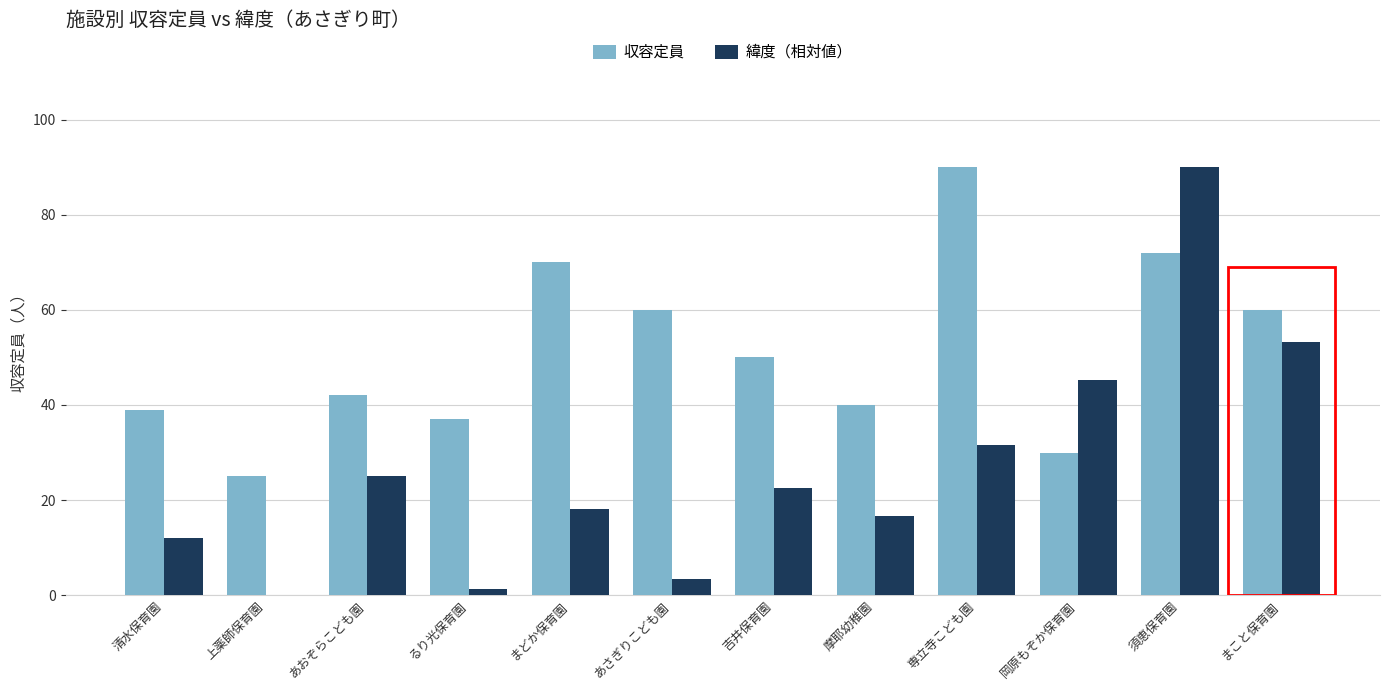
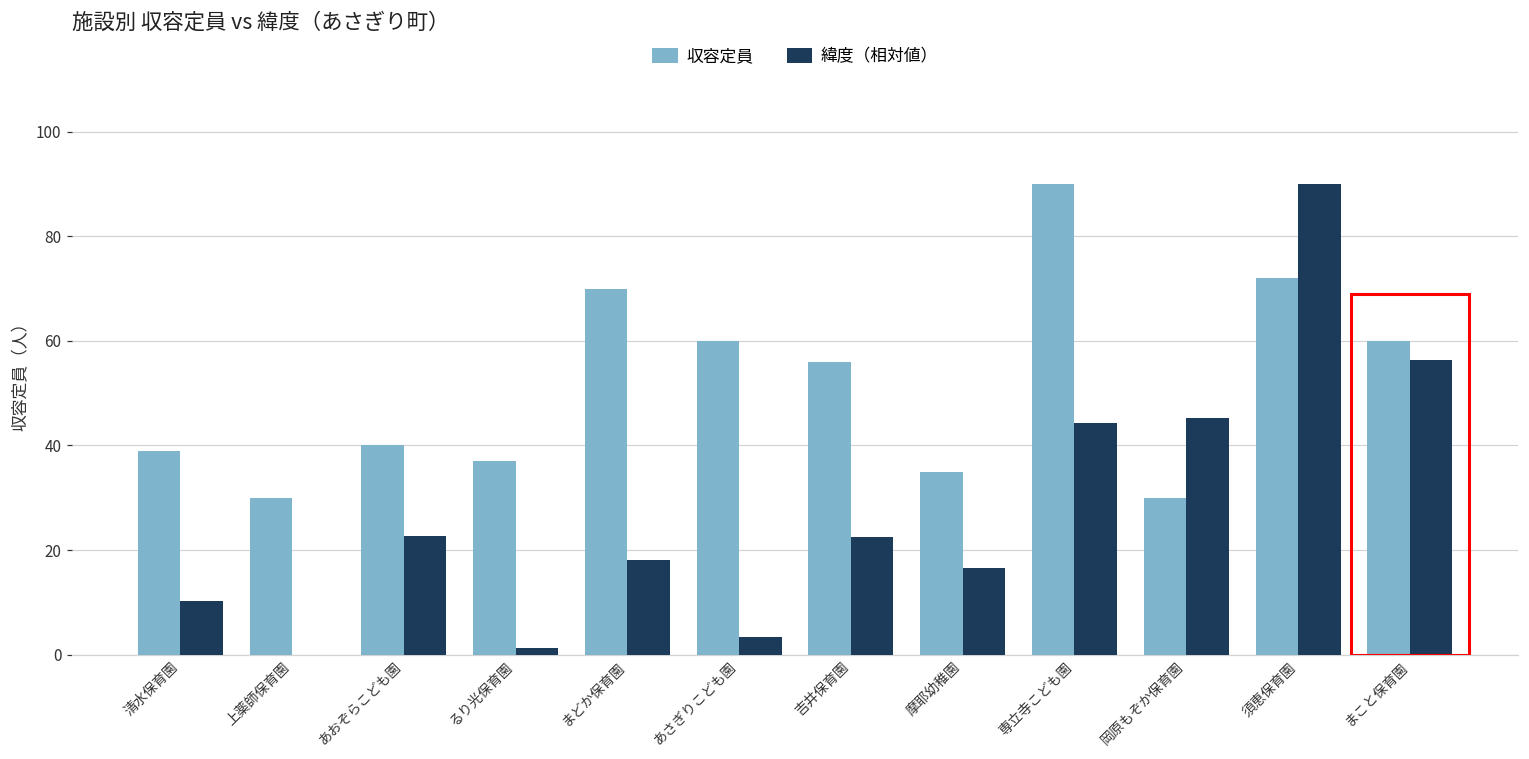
  {
    "収容定員": {
      "清水保育園": 39,
-     "上薬師保育園": 25,
-     "あおぞらこども園": 42,
+     "上薬師保育園": 30,
+     "あおぞらこども園": 40,
      "るり光保育園": 37,
      "まどか保育園": 70,
      "あさぎりこども園": 60,
-     "吉井保育園": 50,
-     "摩耶幼稚園": 40,
+     "吉井保育園": 56,
+     "摩耶幼稚園": 35,
      "専立寺こども園": 90,
      "岡原もぞか保育園": 30,
      "須恵保育園": 72,
      "まこと保育園": 60
    },
    "緯度（相対値）": {
-     "清水保育園": 12,
+     "清水保育園": 10,
      "上薬師保育園": 0,
-     "あおぞらこども園": 25,
+     "あおぞらこども園": 23,
      "るり光保育園": 1,
      "まどか保育園": 18,
      "あさぎりこども園": 3,
      "吉井保育園": 23,
      "摩耶幼稚園": 17,
-     "専立寺こども園": 32,
+     "専立寺こども園": 44,
      "岡原もぞか保育園": 45,
      "須恵保育園": 90,
-     "まこと保育園": 53
+     "まこと保育園": 56
    }
  }
